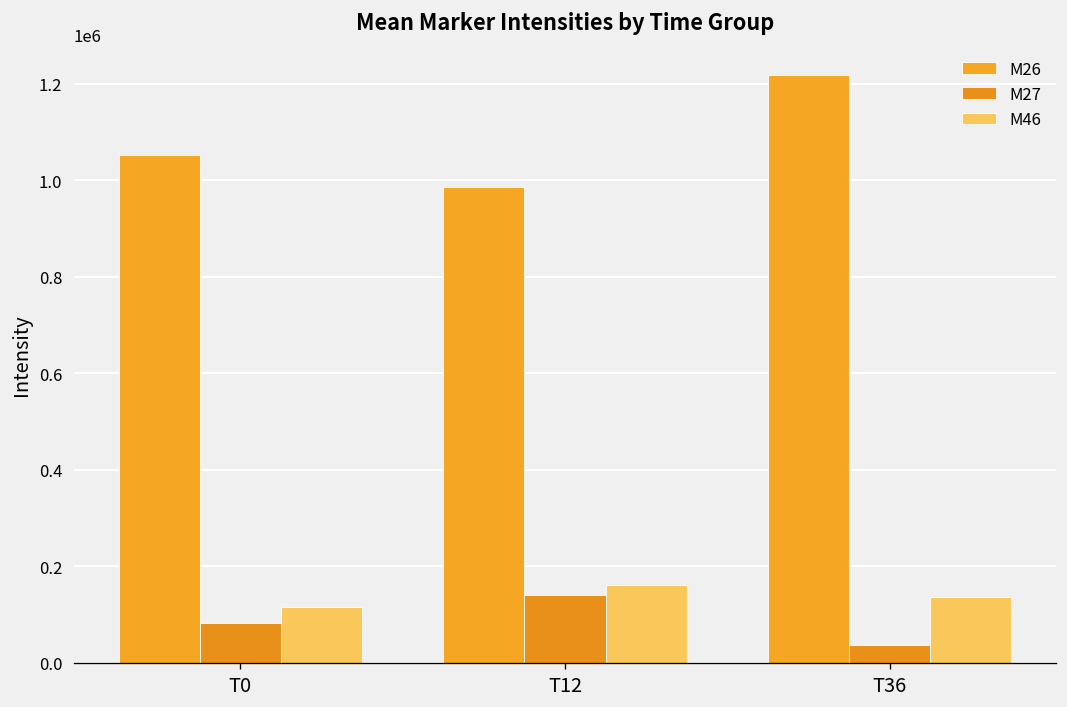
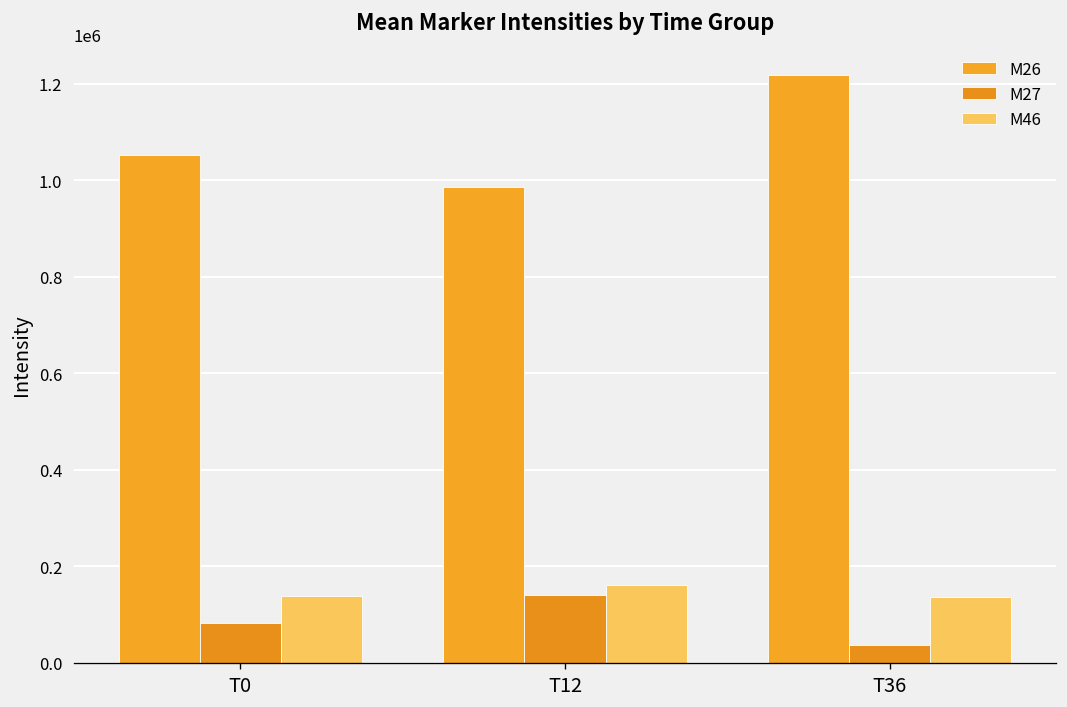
  {
    "M46": {
-     "T0": 120000,
+     "T0": 140000,
      "T12": 160000,
      "T36": 140000
    }
  }
